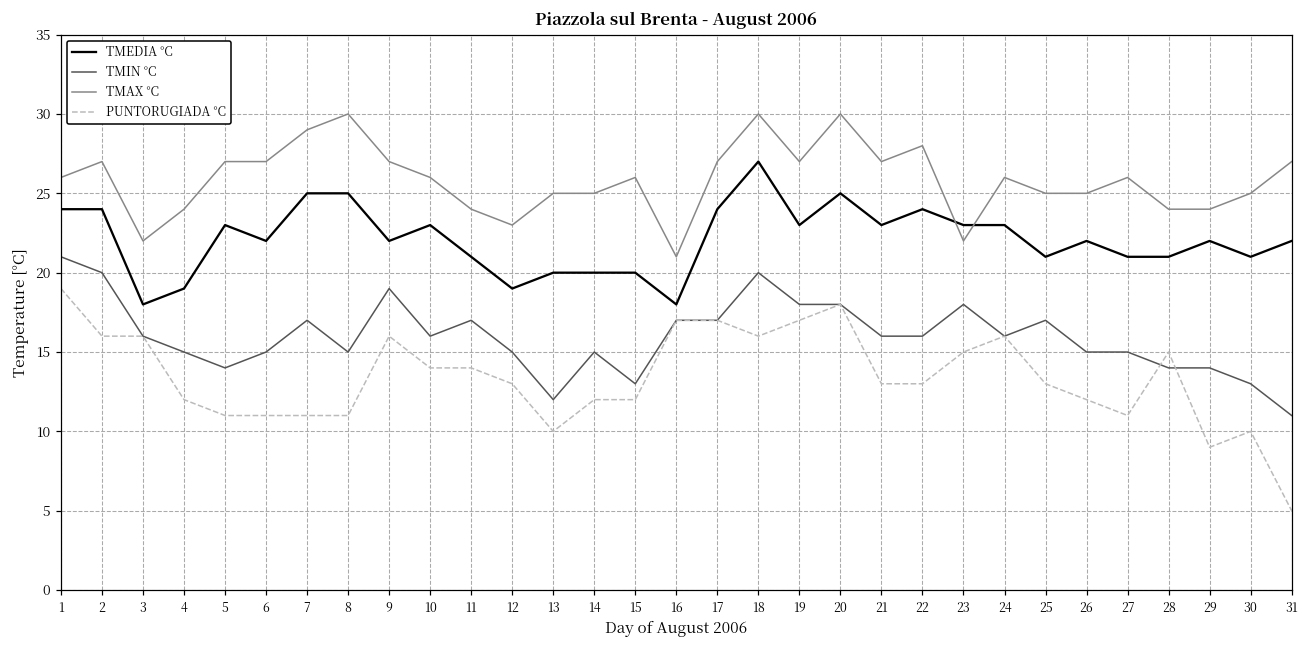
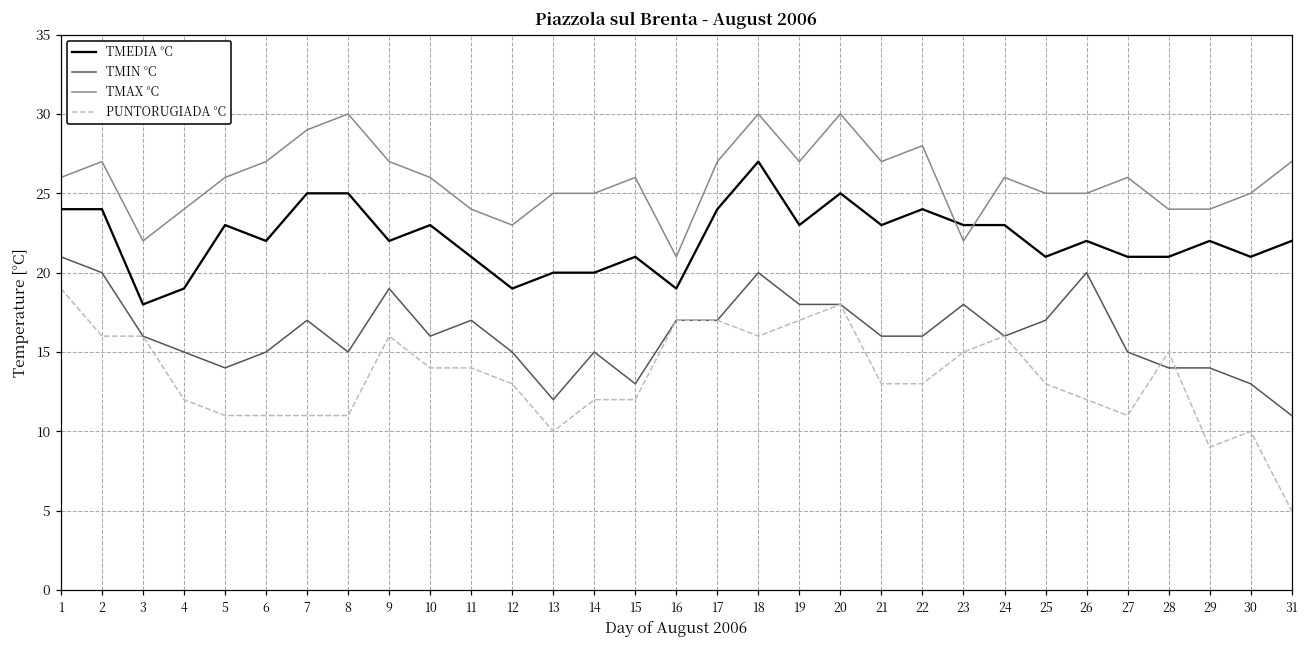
  {
    "TMEDIA °C": {
      "1": 24,
      "2": 24,
      "3": 18,
      "4": 19,
      "5": 23,
      "6": 22,
      "7": 25,
      "8": 25,
      "9": 22,
      "10": 23,
      "11": 21,
      "12": 19,
      "13": 20,
      "14": 20,
-     "15": 20,
-     "16": 18,
+     "15": 21,
+     "16": 19,
      "17": 24,
      "18": 27,
      "19": 23,
      "20": 25,
      "21": 23,
      "22": 24,
      "23": 23,
      "24": 23,
      "25": 21,
      "26": 22,
      "27": 21,
      "28": 21,
      "29": 22,
      "30": 21,
      "31": 22
    },
    "TMIN °C": {
      "1": 21,
      "2": 20,
      "4": 15,
      "5": 14,
      "6": 15,
      "7": 17,
      "8": 15,
      "9": 19,
      "10": 16,
      "11": 17,
      "12": 15,
      "13": 12,
      "14": 15,
      "15": 13,
      "18": 20,
      "19": 18,
      "21": 16,
      "22": 16,
      "23": 18,
      "25": 17,
-     "26": 15,
+     "26": 20,
      "27": 15,
      "28": 14,
      "29": 14,
      "30": 13,
      "31": 11
    },
    "TMAX °C": {
      "1": 26,
      "2": 27,
      "3": 22,
      "4": 24,
-     "5": 27,
+     "5": 26,
      "6": 27,
      "7": 29,
      "8": 30,
      "9": 27,
      "10": 26,
      "11": 24,
      "12": 23,
      "13": 25,
      "14": 25,
      "15": 26,
      "16": 21,
      "17": 27,
      "18": 30,
      "19": 27,
      "20": 30,
      "21": 27,
      "22": 28,
      "23": 22,
      "24": 26,
      "25": 25,
      "26": 25,
      "27": 26,
      "28": 24,
      "29": 24,
      "30": 25,
      "31": 27
    },
    "PUNTORUGIADA °C": {
      "1": 19,
      "2": 16,
      "4": 12,
      "5": 11,
      "6": 11,
      "7": 11,
      "8": 11,
      "9": 16,
      "10": 14,
      "11": 14,
      "12": 13,
      "13": 10,
      "14": 12,
      "15": 12,
      "18": 16,
      "19": 17,
      "21": 13,
      "22": 13,
      "23": 15,
      "25": 13,
      "26": 12,
      "27": 11,
      "28": 15,
      "29": 9,
      "30": 10,
      "31": 5
    }
  }
